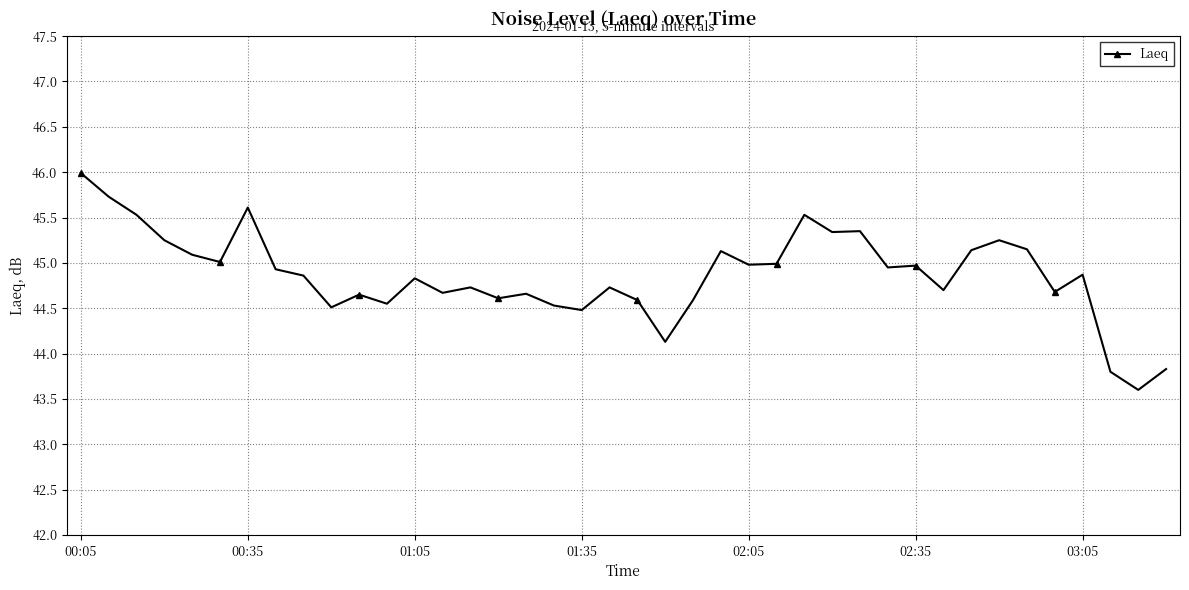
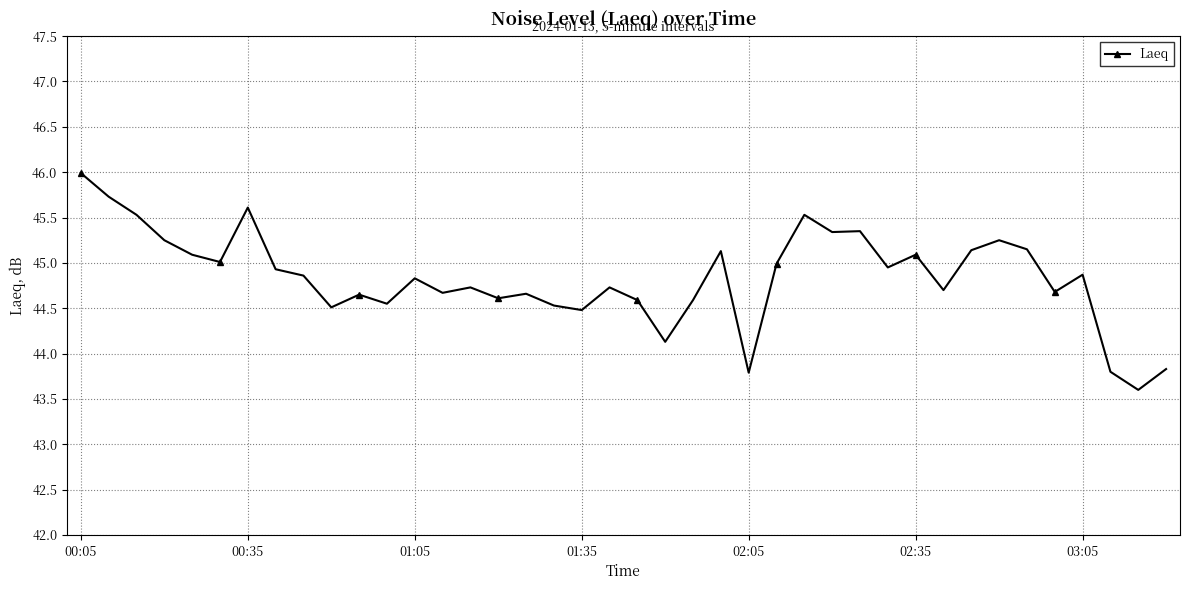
  {
    "00:05": 46.0,
    "00:35": 45.6,
    "01:05": 44.8,
    "01:35": 44.5,
-   "02:05": 45.0,
-   "02:35": 45.0,
+   "02:05": 43.8,
+   "02:35": 45.1,
    "03:05": 44.9
  }
